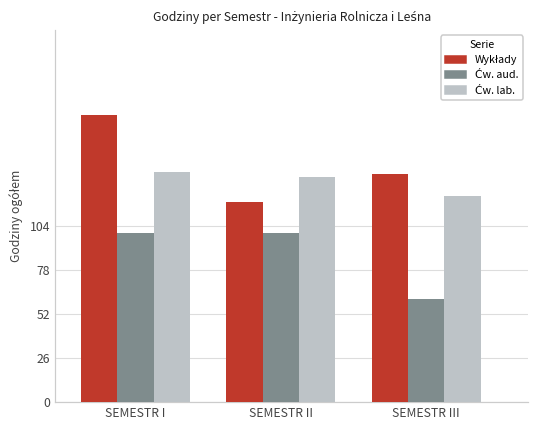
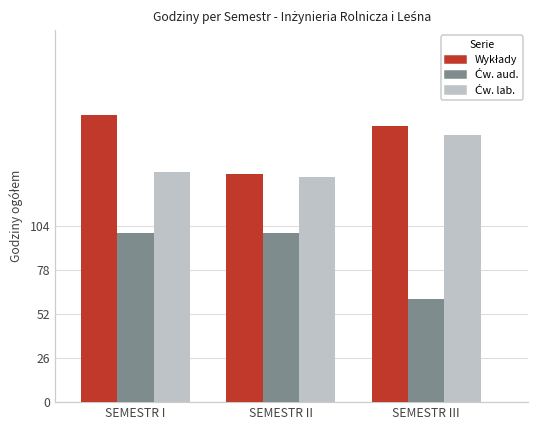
  {
    "Wykłady": {
      "SEMESTR I": 170,
-     "SEMESTR II": 118,
-     "SEMESTR III": 135
+     "SEMESTR II": 135,
+     "SEMESTR III": 163
    },
    "Ćw. aud.": {
      "SEMESTR I": 100,
      "SEMESTR II": 100,
      "SEMESTR III": 61
    },
    "Ćw. lab.": {
      "SEMESTR I": 136,
      "SEMESTR II": 133,
-     "SEMESTR III": 122
+     "SEMESTR III": 158
    }
  }
